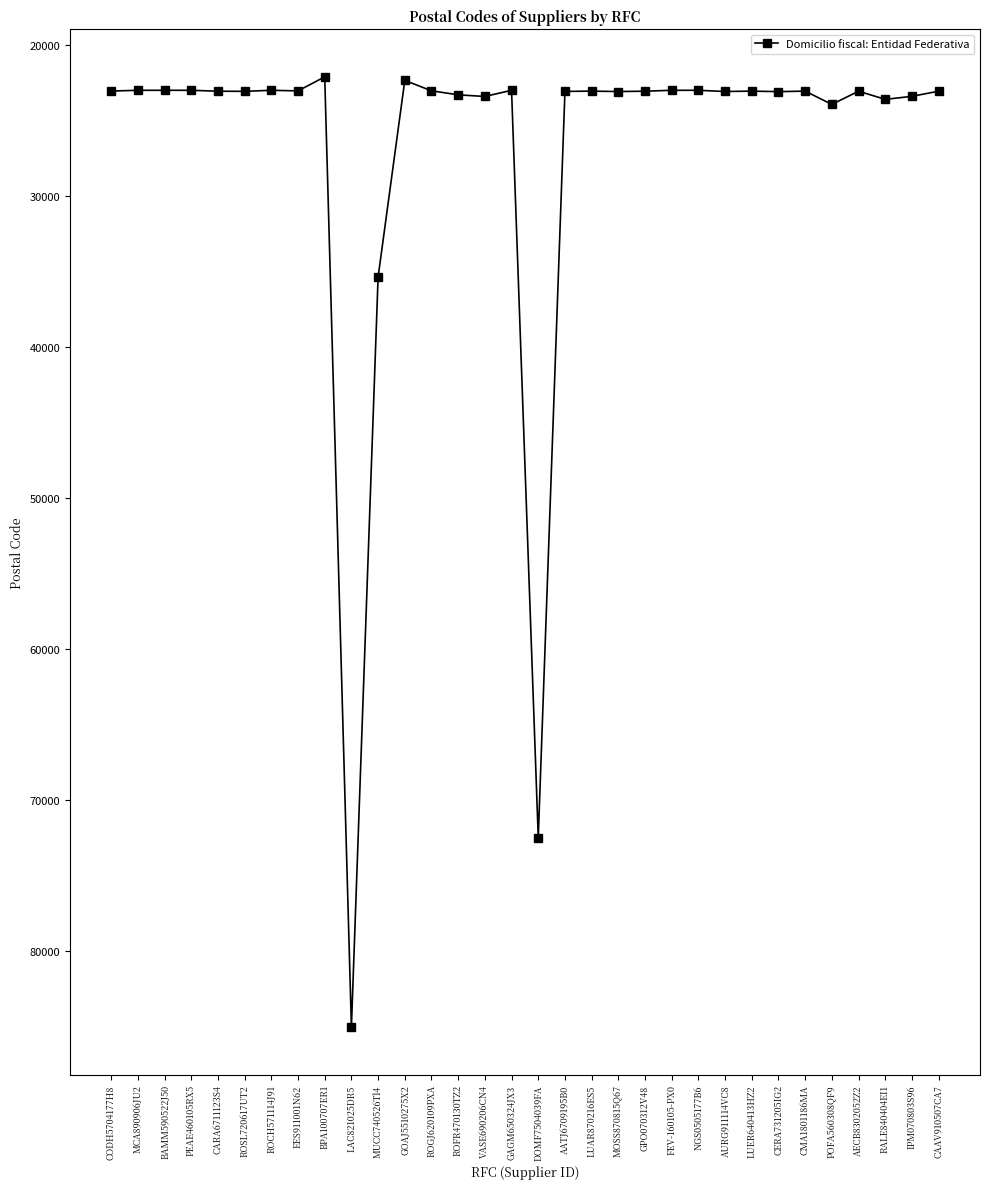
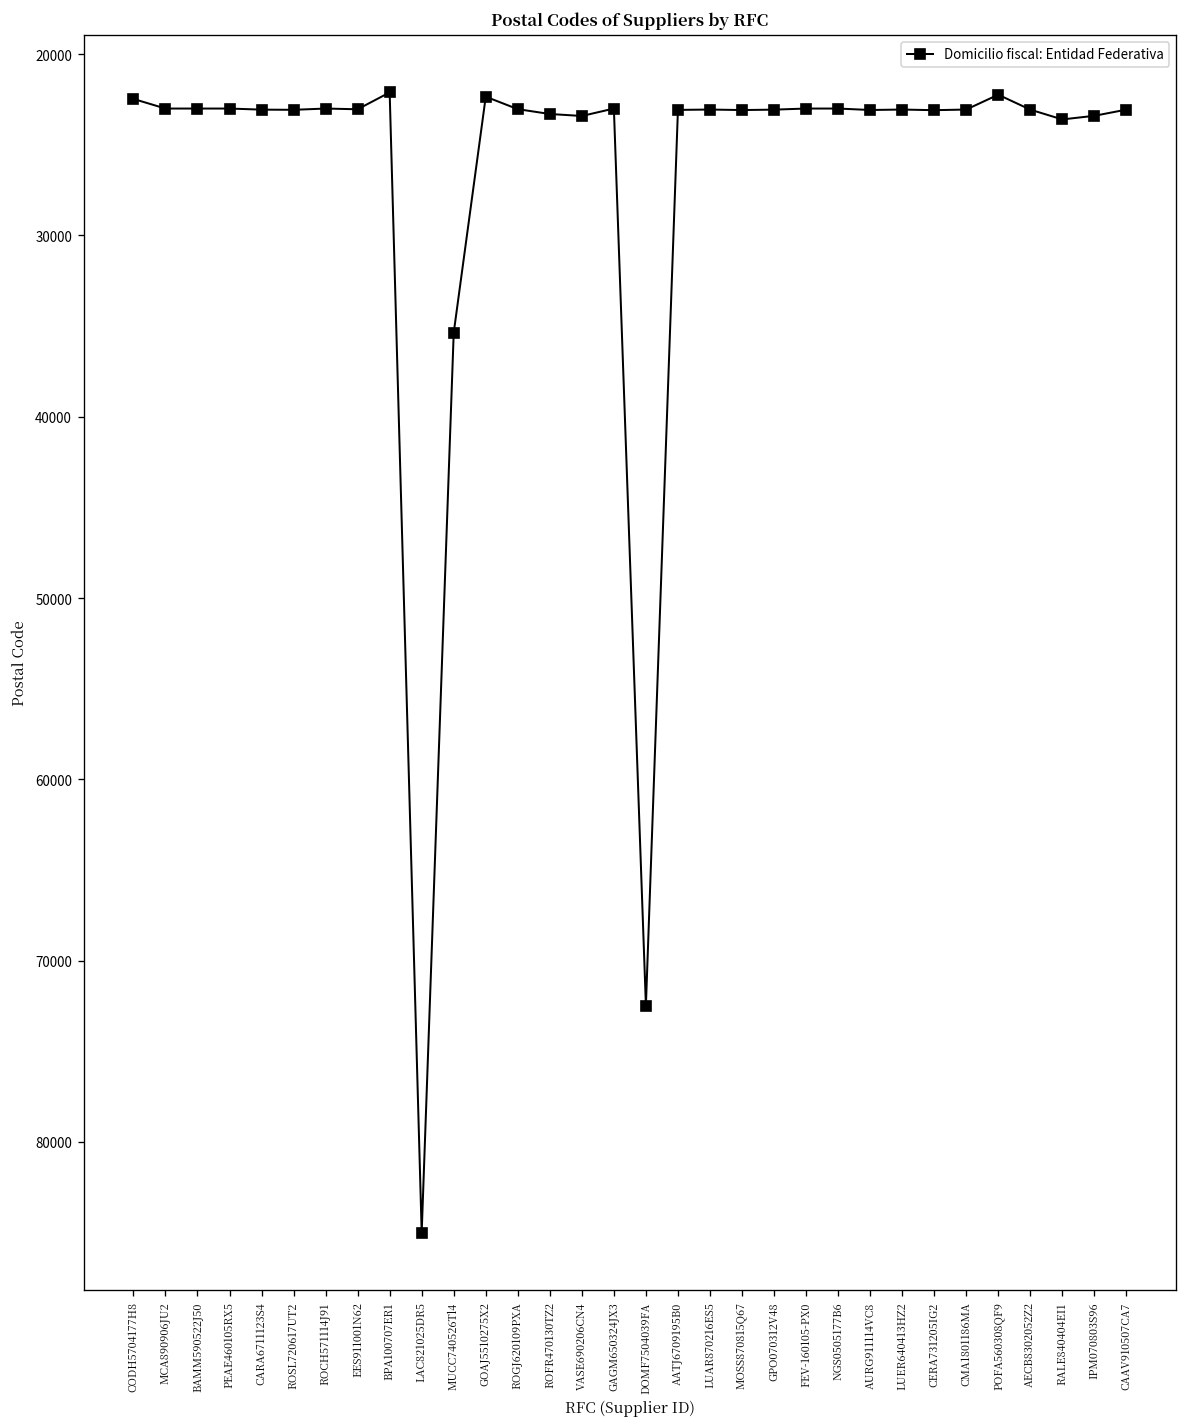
  {
-   "CODH5704177H8": 23100,
+   "CODH5704177H8": 22500,
    "MCA890906JU2": 23000,
    "BAMM590522J50": 23000,
    "PEAE460105RX5": 23000,
    "CARA6711123S4": 23100,
    "ROSL720617UT2": 23100,
    "ROCH571114J91": 23000,
    "EES911001N62": 23000,
    "BPA100707ER1": 22100,
    "LAC821025DR5": 85000,
    "MUCC740526Tl4": 35400,
    "GOAJ5510275X2": 22300,
    "ROGJ620109PXA": 23000,
    "ROFR470130TZ2": 23300,
    "VASE690206CN4": 23400,
    "GAGM650324JX3": 23000,
    "DOMF7504039FA": 72500,
    "AATJ6709195B0": 23100,
    "LUAR870216ES5": 23100,
    "MOSS870815Q67": 23100,
    "GPO070312V48": 23100,
    "FEV-160105-PX0": 23000,
    "NGS0505177B6": 23000,
    "AURG911114VC8": 23100,
    "LUER640413HZ2": 23100,
    "CERA731205IG2": 23100,
    "CMA1801186MA": 23100,
-   "POFA560308QF9": 23900,
+   "POFA560308QF9": 22200,
    "AECB8302052Z2": 23100,
    "RALE840404EI1": 23600,
    "IPM070803S96": 23400,
    "CAAV910507CA7": 23100
  }
